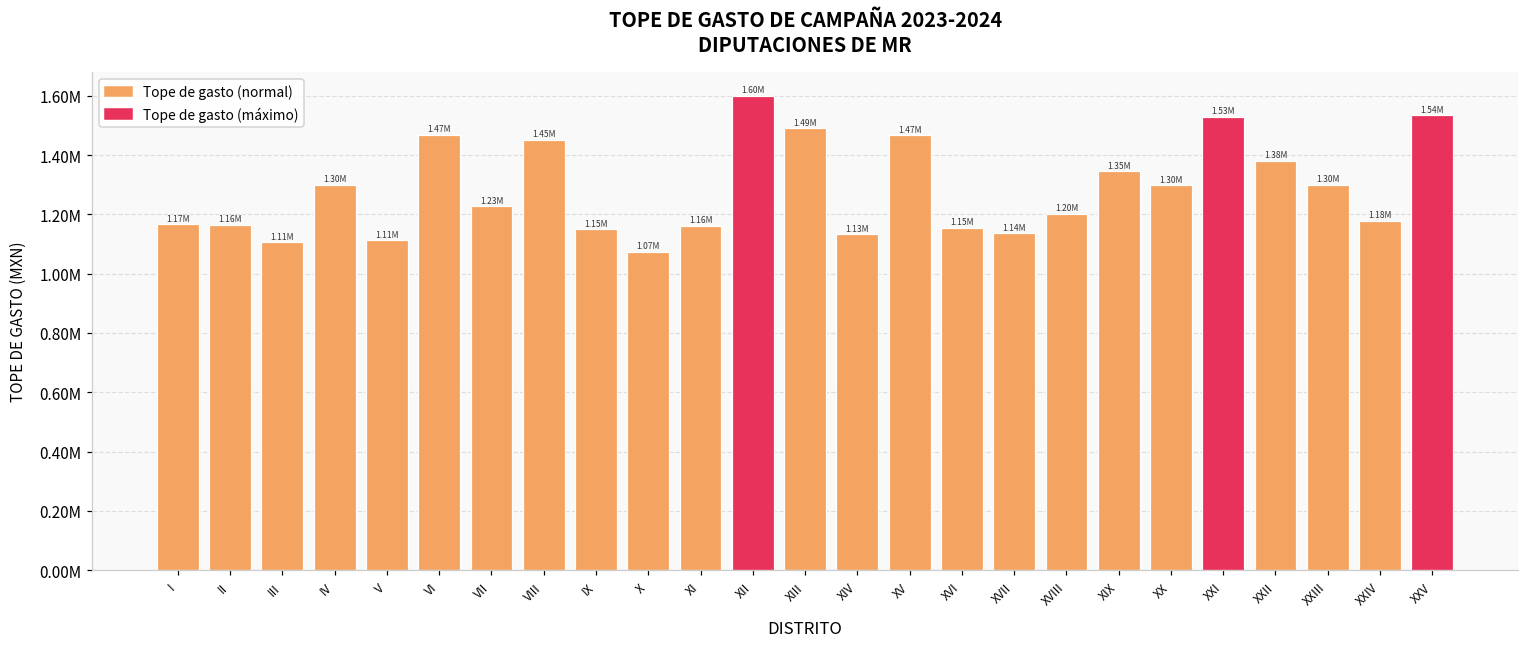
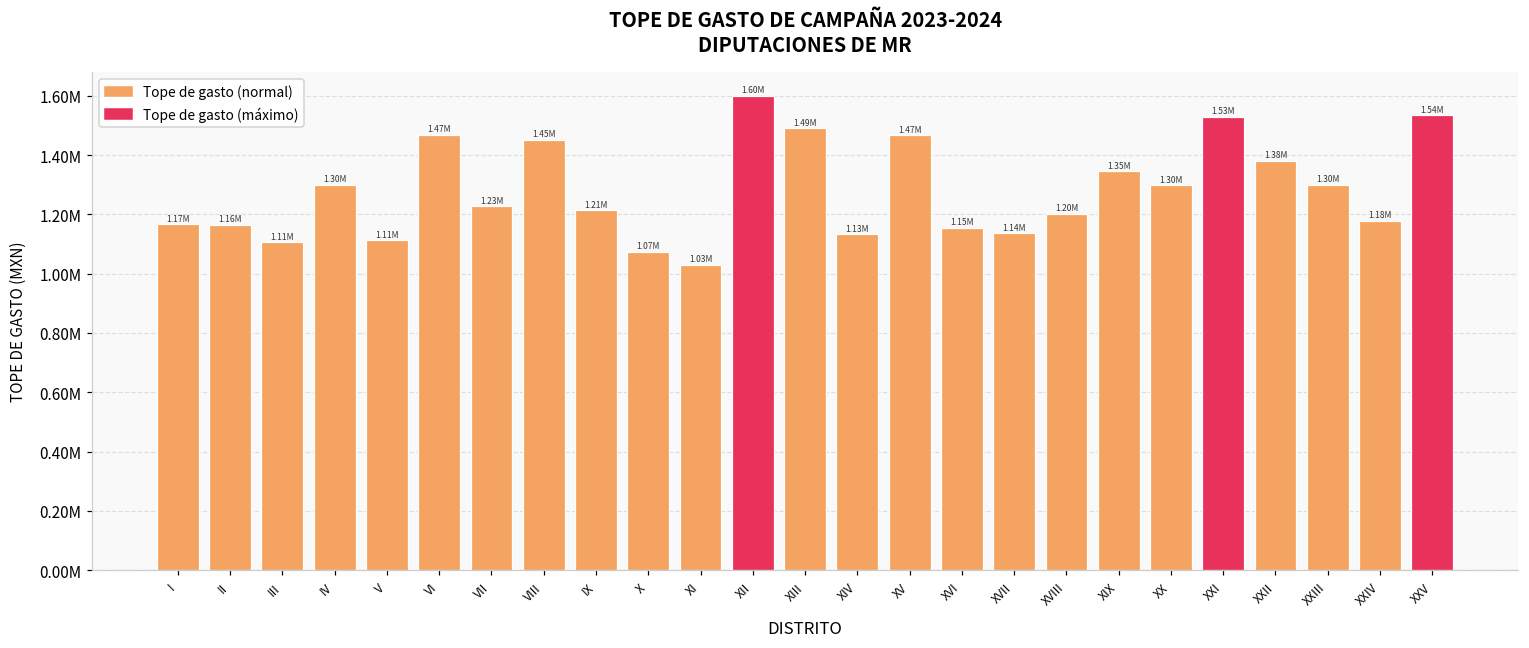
  {
    "I": "1.17M",
    "II": "1.16M",
    "III": "1.11M",
    "IV": "1.30M",
    "V": "1.11M",
    "VI": "1.47M",
    "VII": "1.23M",
    "VIII": "1.45M",
-   "IX": "1.15M",
+   "IX": "1.21M",
    "X": "1.07M",
-   "XI": "1.16M",
+   "XI": "1.03M",
    "XII": "1.60M",
    "XIII": "1.49M",
    "XIV": "1.13M",
    "XV": "1.47M",
    "XVI": "1.15M",
    "XVII": "1.14M",
    "XVIII": "1.20M",
    "XIX": "1.35M",
    "XX": "1.30M",
    "XXI": "1.53M",
    "XXII": "1.38M",
    "XXIII": "1.30M",
    "XXIV": "1.18M",
    "XXV": "1.54M"
  }
